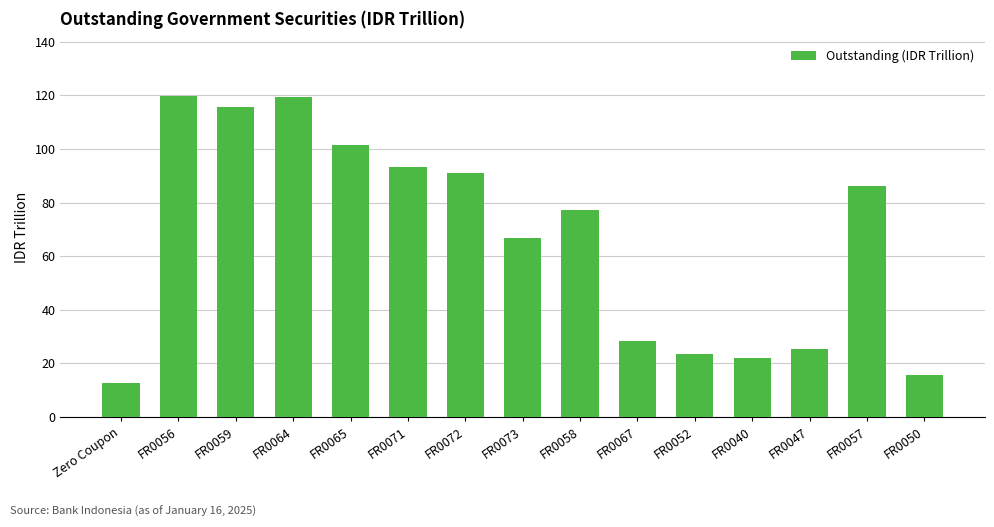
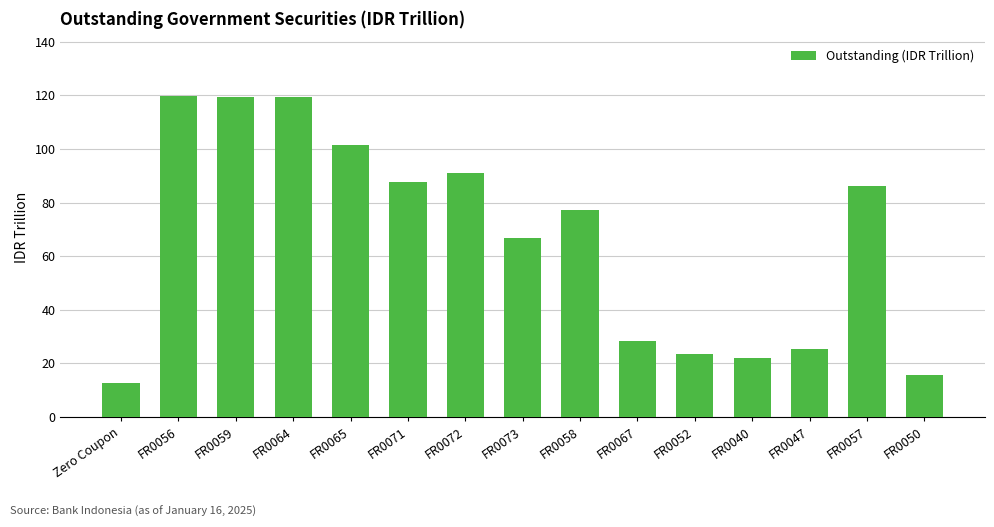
  {
    "Zero Coupon": 13,
    "FR0056": 120,
-   "FR0059": 116,
+   "FR0059": 119,
    "FR0064": 119,
    "FR0065": 101,
-   "FR0071": 93,
+   "FR0071": 88,
    "FR0072": 91,
    "FR0073": 67,
    "FR0058": 77,
    "FR0067": 28,
    "FR0052": 24,
    "FR0040": 22,
    "FR0047": 25,
    "FR0057": 86,
    "FR0050": 16
  }
